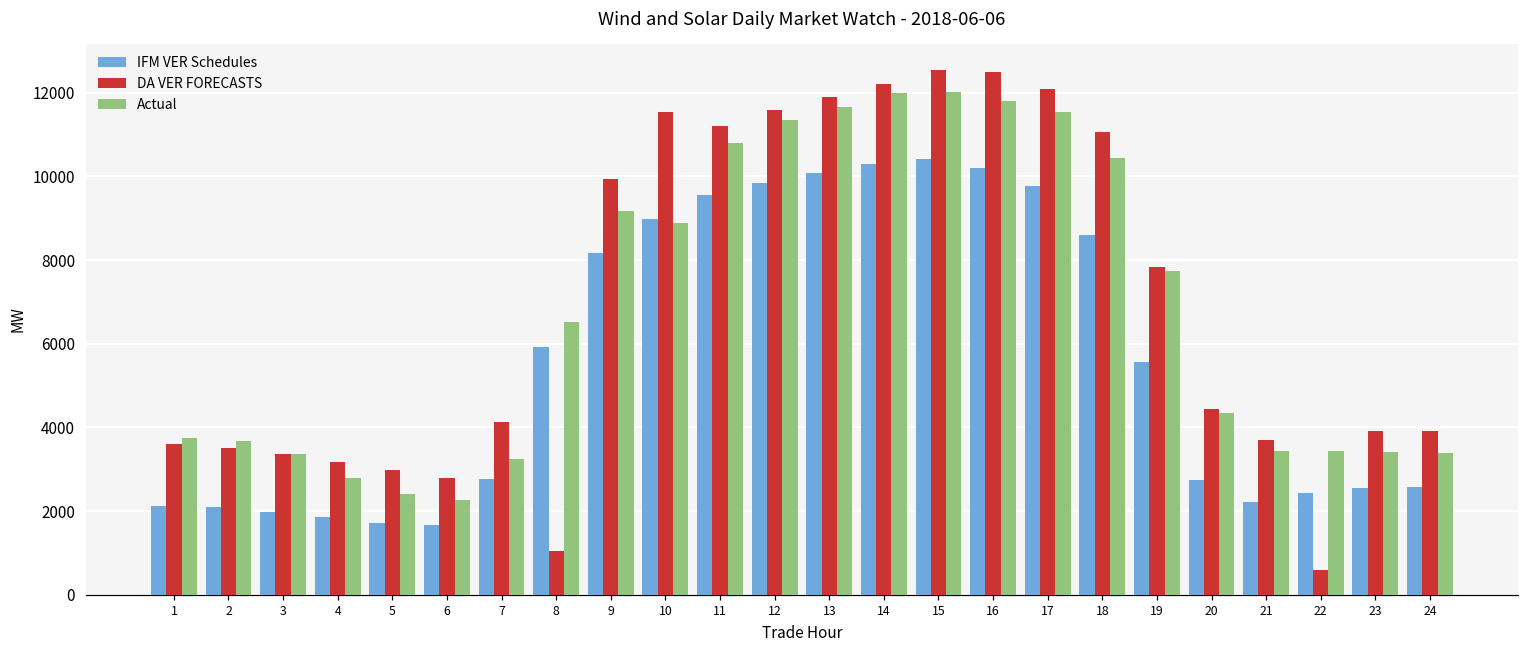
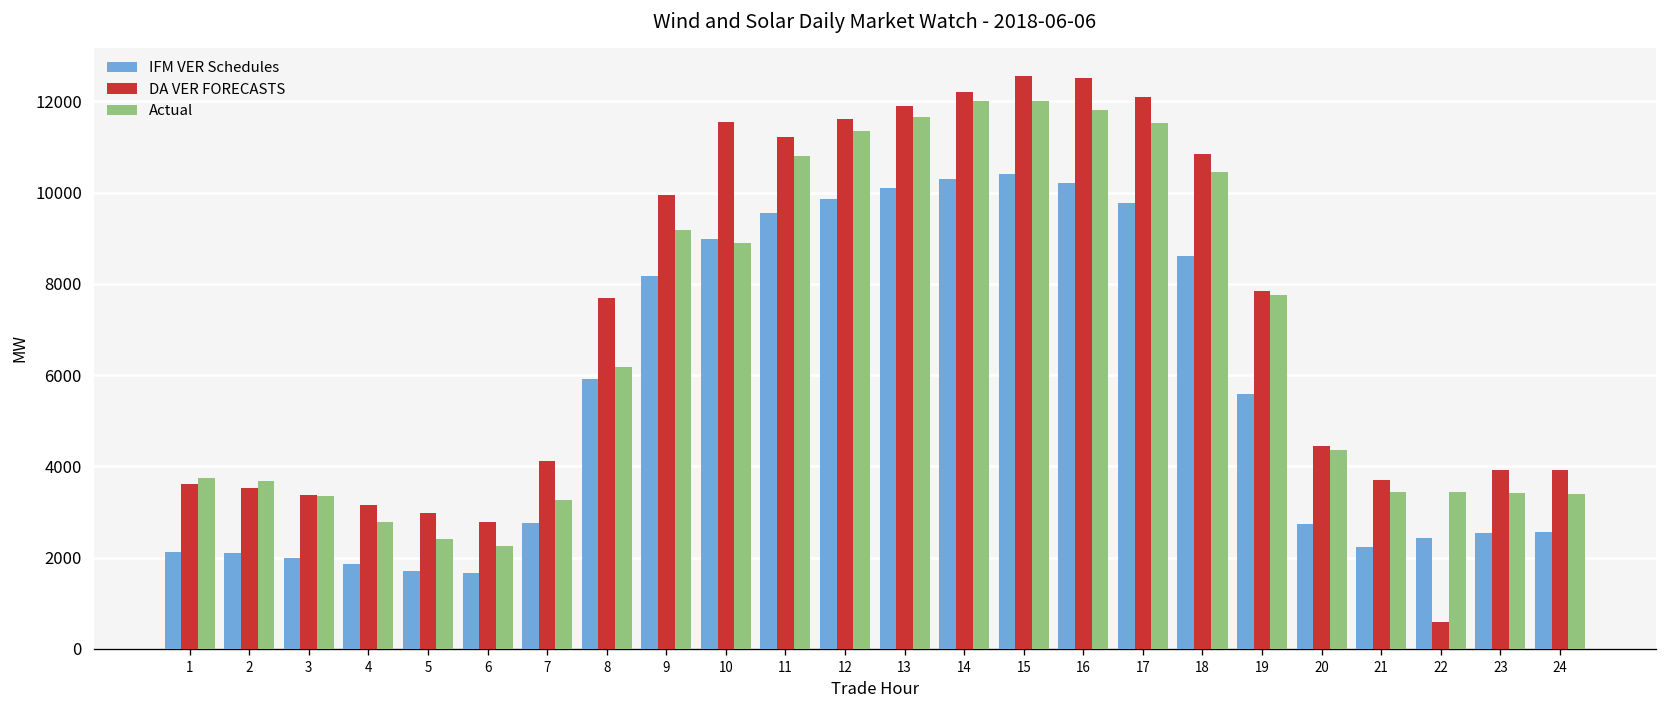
  {
    "IFM VER Schedules": {
      "1": 2100,
      "2": 2100,
      "3": 2000,
      "4": 1900,
      "5": 1700,
      "6": 1700,
      "7": 2800,
      "8": 5900,
      "9": 8200,
      "10": 9000,
      "11": 9600,
      "12": 9900,
      "13": 10100,
      "14": 10300,
      "15": 10400,
      "16": 10200,
      "17": 9800,
      "18": 8600,
      "19": 5600,
      "20": 2700,
      "21": 2200,
      "22": 2400,
      "23": 2500,
      "24": 2600
    },
    "DA VER FORECASTS": {
      "1": 3600,
      "2": 3500,
      "3": 3400,
      "4": 3200,
      "5": 3000,
      "6": 2800,
      "7": 4100,
-     "8": 1000,
+     "8": 7700,
      "9": 9900,
      "10": 11500,
      "11": 11200,
      "12": 11600,
      "13": 11900,
      "14": 12200,
      "15": 12500,
      "16": 12500,
      "17": 12100,
-     "18": 11100,
+     "18": 10800,
      "19": 7800,
      "20": 4400,
      "21": 3700,
      "22": 600,
      "23": 3900,
      "24": 3900
    },
    "Actual": {
      "1": 3800,
      "2": 3700,
      "3": 3400,
      "4": 2800,
      "5": 2400,
      "6": 2300,
      "7": 3300,
-     "8": 6500,
+     "8": 6200,
      "9": 9200,
      "10": 8900,
      "11": 10800,
      "12": 11300,
      "13": 11700,
      "14": 12000,
      "15": 12000,
      "16": 11800,
      "17": 11500,
      "18": 10500,
      "19": 7700,
      "20": 4400,
      "21": 3400,
      "22": 3400,
      "23": 3400,
      "24": 3400
    }
  }
